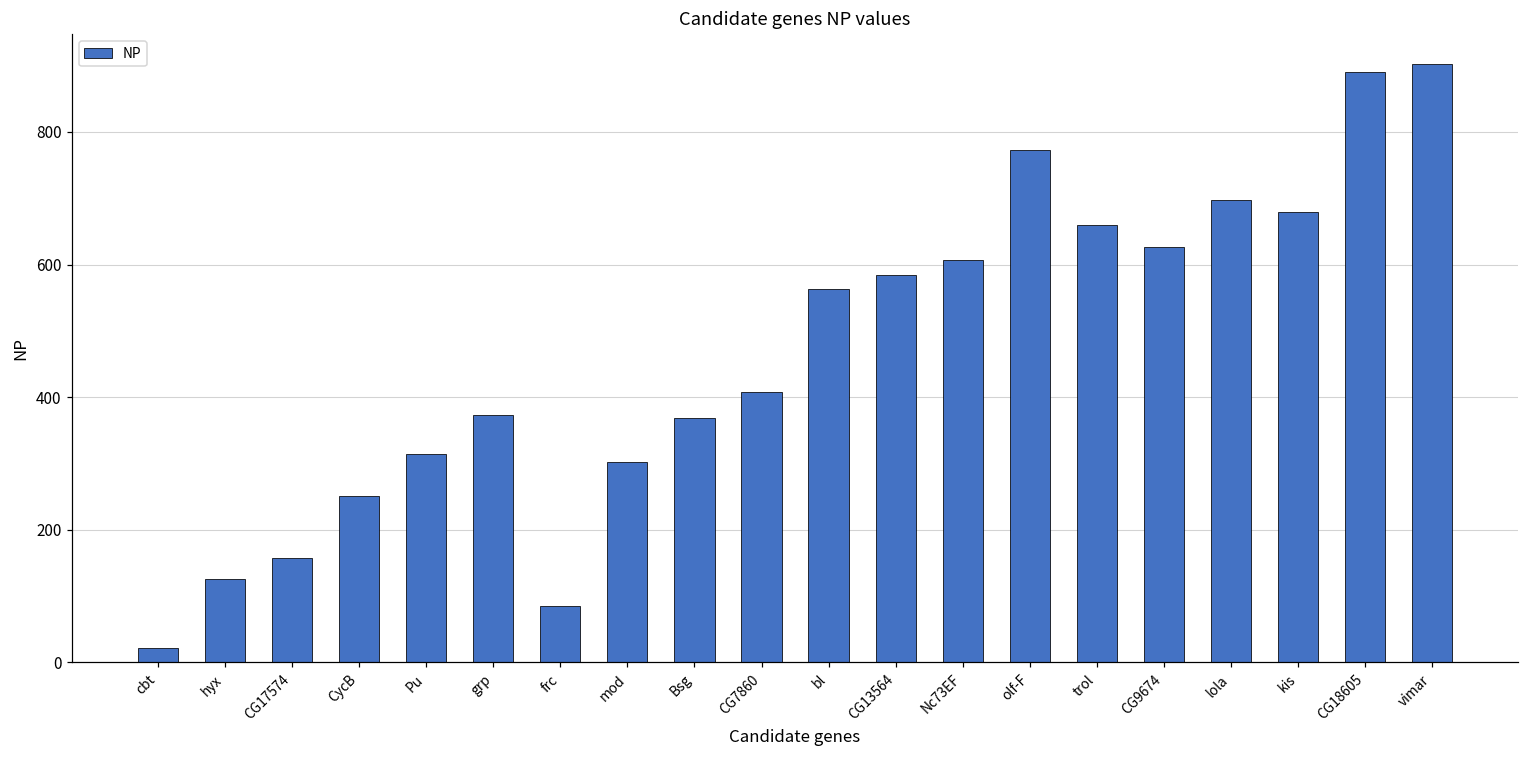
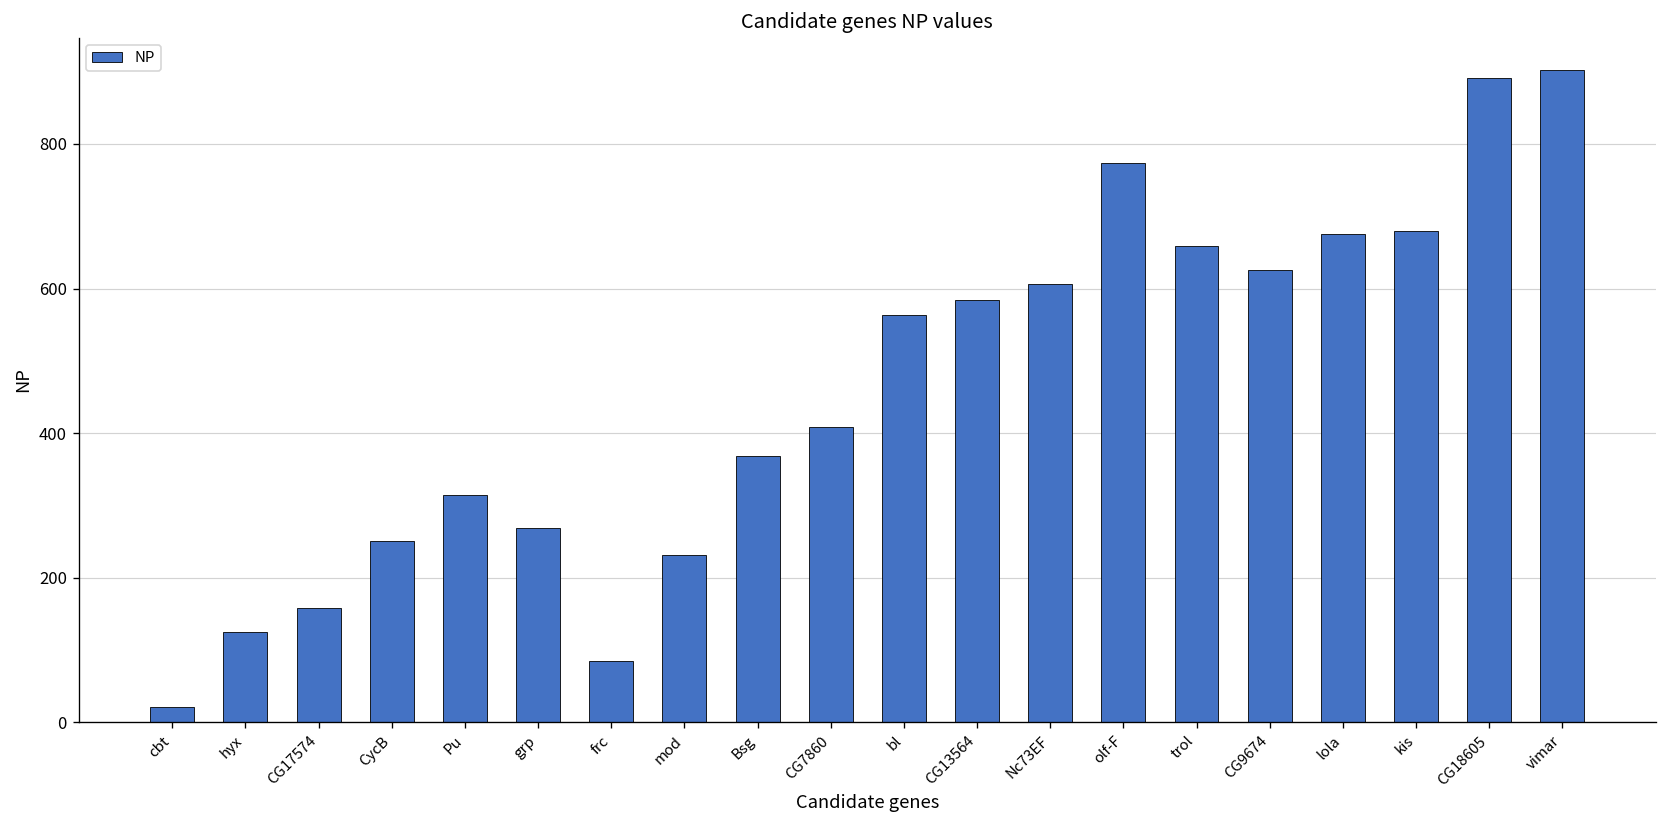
  {
    "cbt": 20,
    "hyx": 130,
    "CG17574": 160,
    "CycB": 250,
    "Pu": 310,
-   "grp": 370,
+   "grp": 270,
    "frc": 90,
-   "mod": 300,
+   "mod": 230,
    "Bsg": 370,
    "CG7860": 410,
    "bl": 560,
    "CG13564": 580,
    "Nc73EF": 610,
    "olf-F": 770,
    "trol": 660,
    "CG9674": 630,
-   "lola": 700,
+   "lola": 680,
    "kis": 680,
    "CG18605": 890,
    "vimar": 900
  }
